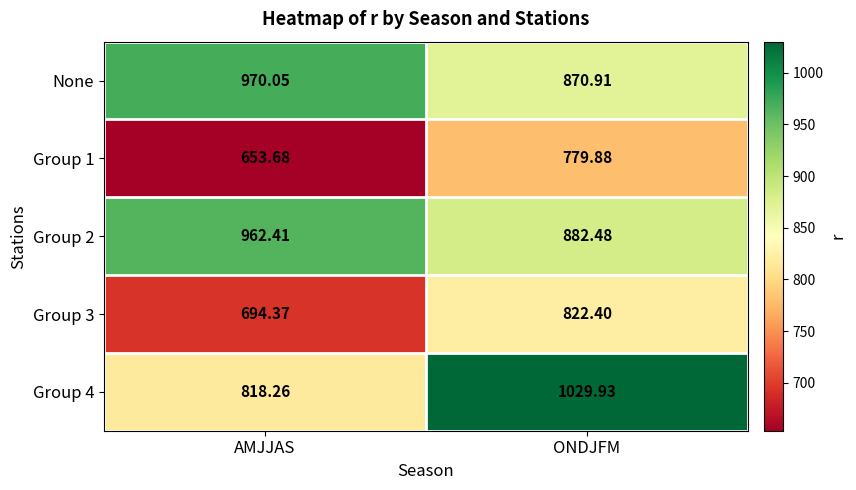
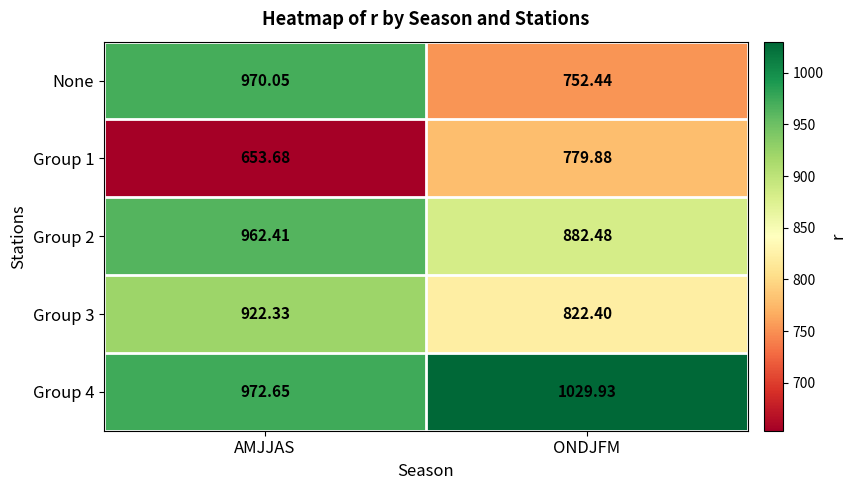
  {
    "None": {
      "AMJJAS": 970.05,
-     "ONDJFM": 870.91
+     "ONDJFM": 752.44
    },
    "Group 1": {
      "AMJJAS": 653.68,
      "ONDJFM": 779.88
    },
    "Group 2": {
      "AMJJAS": 962.41,
      "ONDJFM": 882.48
    },
    "Group 3": {
-     "AMJJAS": 694.37,
+     "AMJJAS": 922.33,
      "ONDJFM": 822.40
    },
    "Group 4": {
-     "AMJJAS": 818.26,
+     "AMJJAS": 972.65,
      "ONDJFM": 1029.93
    }
  }
